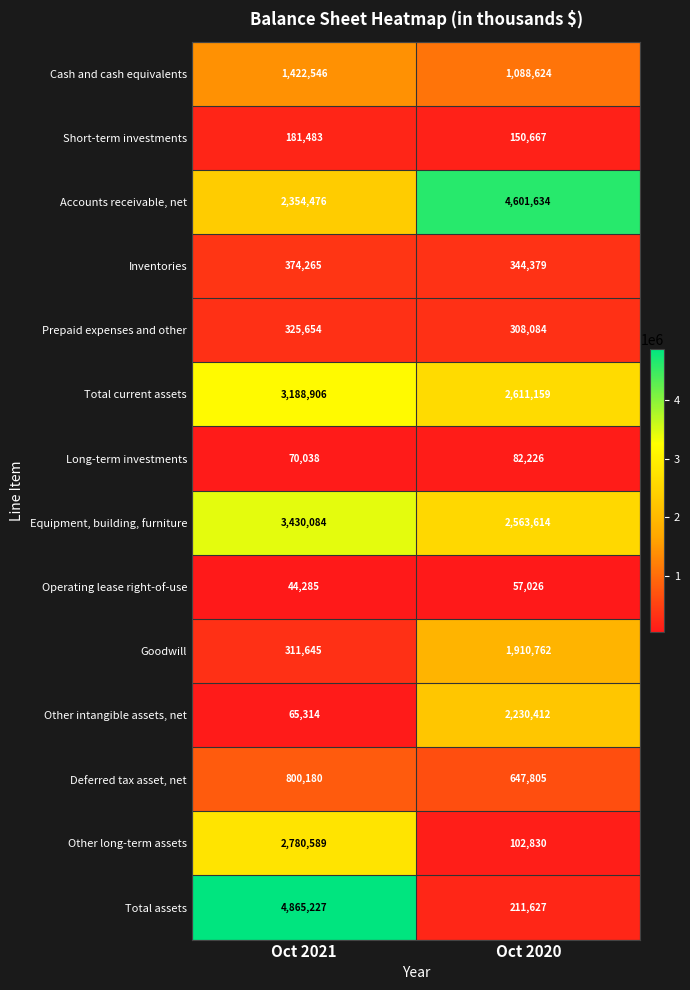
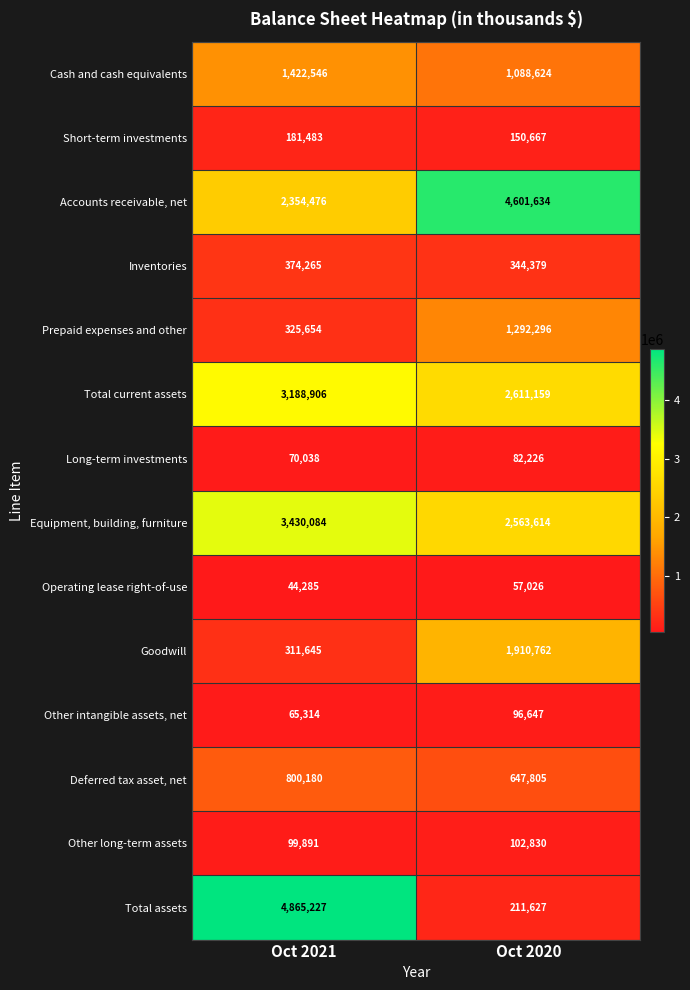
  {
    "Cash and cash equivalents": {
      "Oct 2021": "1,422,546",
      "Oct 2020": "1,088,624"
    },
    "Short-term investments": {
      "Oct 2021": "181,483",
      "Oct 2020": "150,667"
    },
    "Accounts receivable, net": {
      "Oct 2021": "2,354,476",
      "Oct 2020": "4,601,634"
    },
    "Inventories": {
      "Oct 2021": "374,265",
      "Oct 2020": "344,379"
    },
    "Prepaid expenses and other": {
      "Oct 2021": "325,654",
-     "Oct 2020": "308,084"
+     "Oct 2020": "1,292,296"
    },
    "Total current assets": {
      "Oct 2021": "3,188,906",
      "Oct 2020": "2,611,159"
    },
    "Long-term investments": {
      "Oct 2021": "70,038",
      "Oct 2020": "82,226"
    },
    "Equipment, building, furniture": {
      "Oct 2021": "3,430,084",
      "Oct 2020": "2,563,614"
    },
    "Operating lease right-of-use": {
      "Oct 2021": "44,285",
      "Oct 2020": "57,026"
    },
    "Goodwill": {
      "Oct 2021": "311,645",
      "Oct 2020": "1,910,762"
    },
    "Other intangible assets, net": {
      "Oct 2021": "65,314",
-     "Oct 2020": "2,230,412"
+     "Oct 2020": "96,647"
    },
    "Deferred tax asset, net": {
      "Oct 2021": "800,180",
      "Oct 2020": "647,805"
    },
    "Other long-term assets": {
-     "Oct 2021": "2,780,589",
+     "Oct 2021": "99,891",
      "Oct 2020": "102,830"
    },
    "Total assets": {
      "Oct 2021": "4,865,227",
      "Oct 2020": "211,627"
    }
  }
